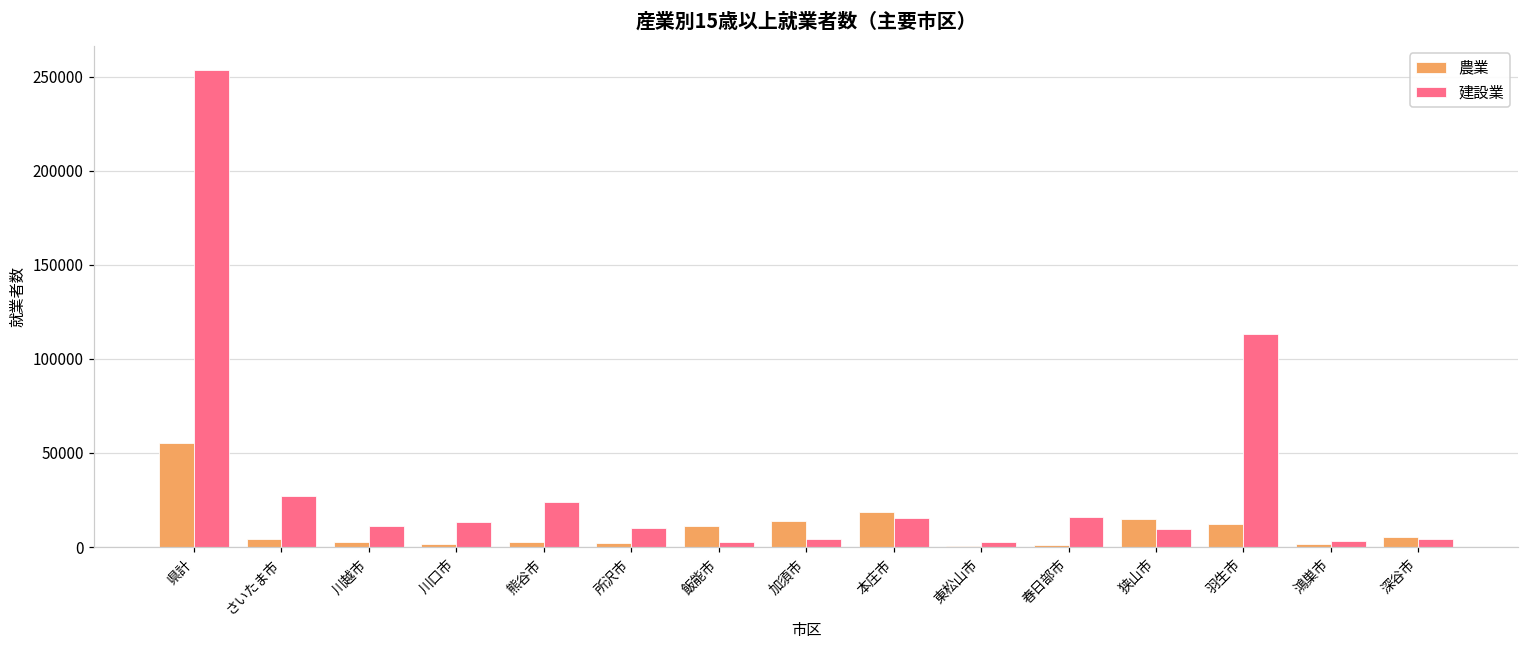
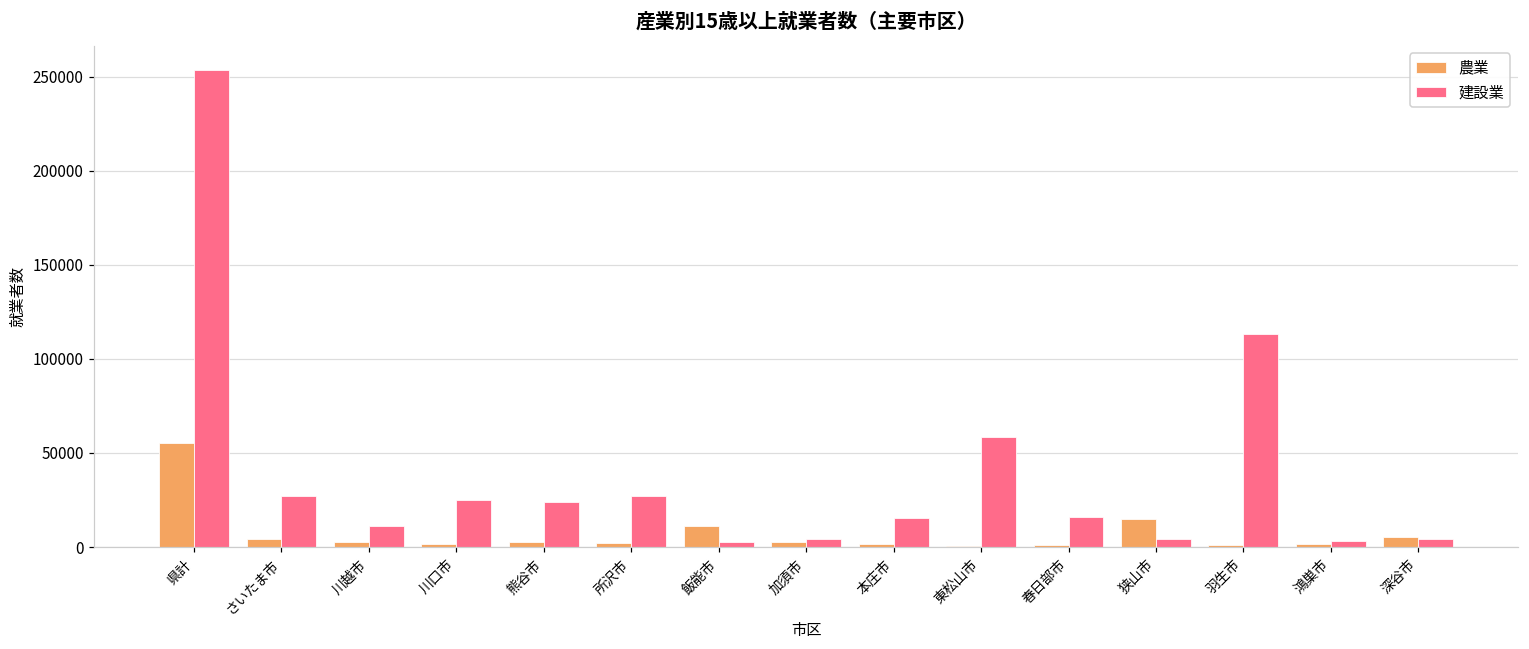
  {
    "農業": {
      "県計": 55000,
      "さいたま市": 4000,
      "川越市": 3000,
      "川口市": 2000,
      "熊谷市": 3000,
      "所沢市": 2000,
      "飯能市": 11000,
-     "加須市": 14000,
-     "本庄市": 19000,
+     "加須市": 3000,
+     "本庄市": 2000,
      "狭山市": 15000,
-     "羽生市": 12000,
+     "羽生市": 1000,
      "鴻巣市": 2000,
      "深谷市": 5000
    },
    "建設業": {
      "県計": 254000,
      "さいたま市": 27000,
      "川越市": 11000,
-     "川口市": 14000,
+     "川口市": 25000,
      "熊谷市": 24000,
-     "所沢市": 10000,
+     "所沢市": 27000,
      "飯能市": 3000,
      "加須市": 4000,
      "本庄市": 15000,
-     "東松山市": 3000,
+     "東松山市": 58000,
      "春日部市": 16000,
-     "狭山市": 10000,
+     "狭山市": 4000,
      "羽生市": 113000,
      "鴻巣市": 3000,
      "深谷市": 4000
    }
  }
